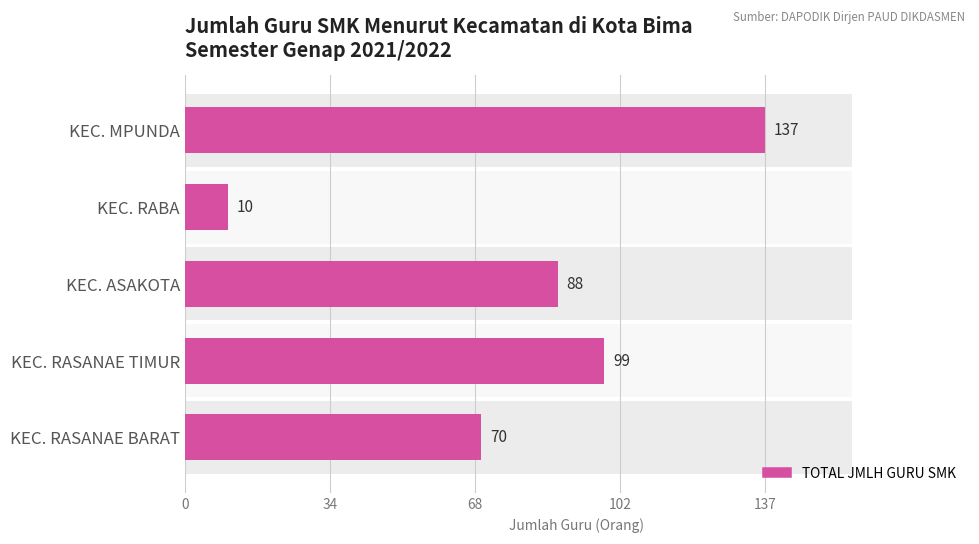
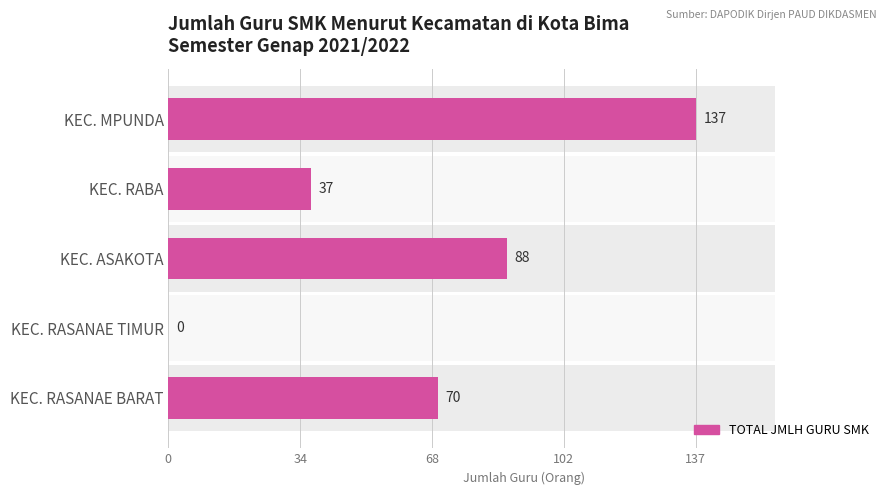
  {
    "TOTAL JMLH GURU SMK": {
-     "KEC. RABA": 10,
-     "KEC. RASANAE TIMUR": 99
+     "KEC. RABA": 37,
+     "KEC. RASANAE TIMUR": 0
    }
  }
